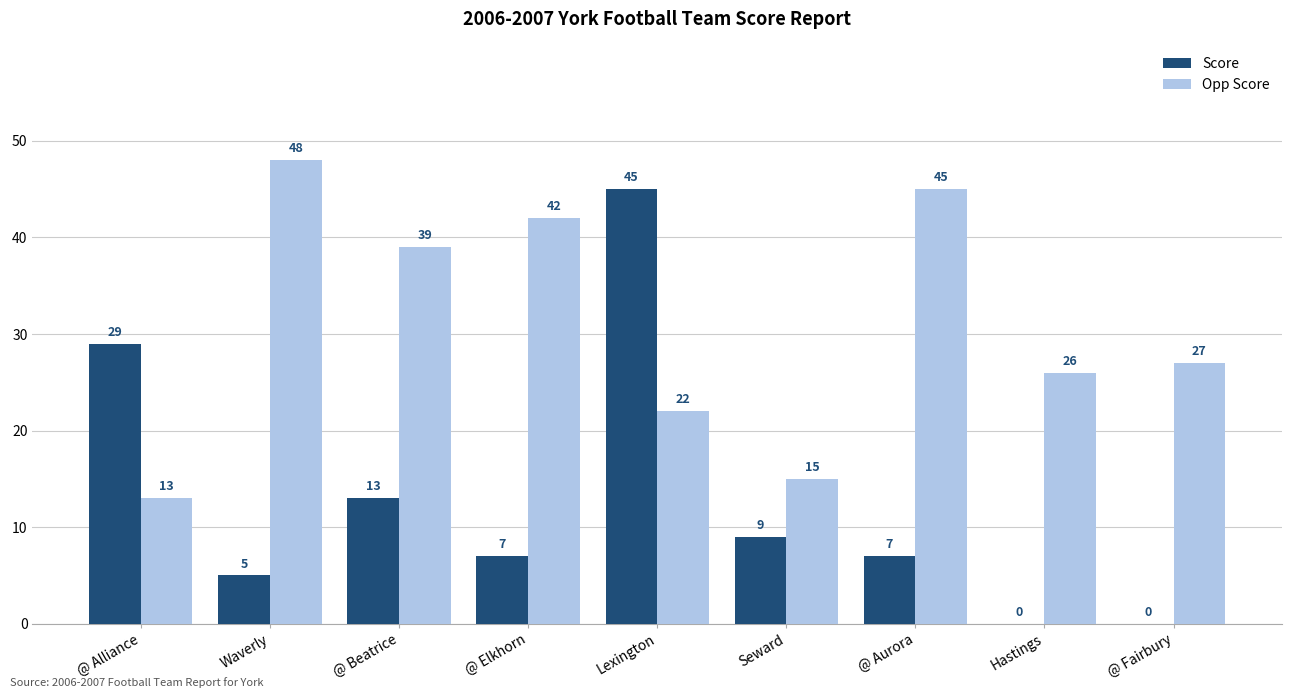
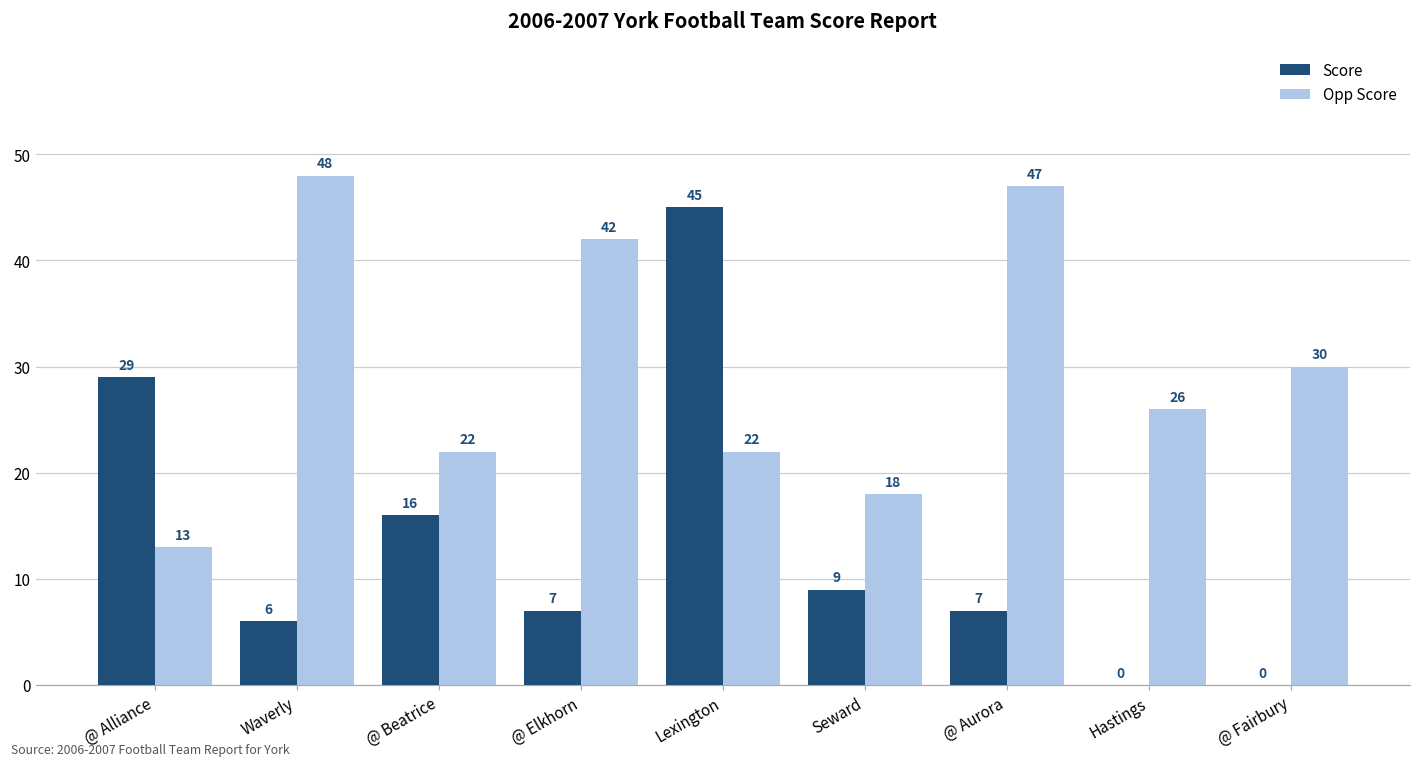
  {
    "Score": {
      "@ Alliance": 29,
-     "Waverly": 5,
-     "@ Beatrice": 13,
+     "Waverly": 6,
+     "@ Beatrice": 16,
      "@ Elkhorn": 7,
      "Lexington": 45,
      "Seward": 9,
      "@ Aurora": 7,
      "Hastings": 0,
      "@ Fairbury": 0
    },
    "Opp Score": {
      "@ Alliance": 13,
      "Waverly": 48,
-     "@ Beatrice": 39,
+     "@ Beatrice": 22,
      "@ Elkhorn": 42,
      "Lexington": 22,
-     "Seward": 15,
-     "@ Aurora": 45,
+     "Seward": 18,
+     "@ Aurora": 47,
      "Hastings": 26,
-     "@ Fairbury": 27
+     "@ Fairbury": 30
    }
  }
